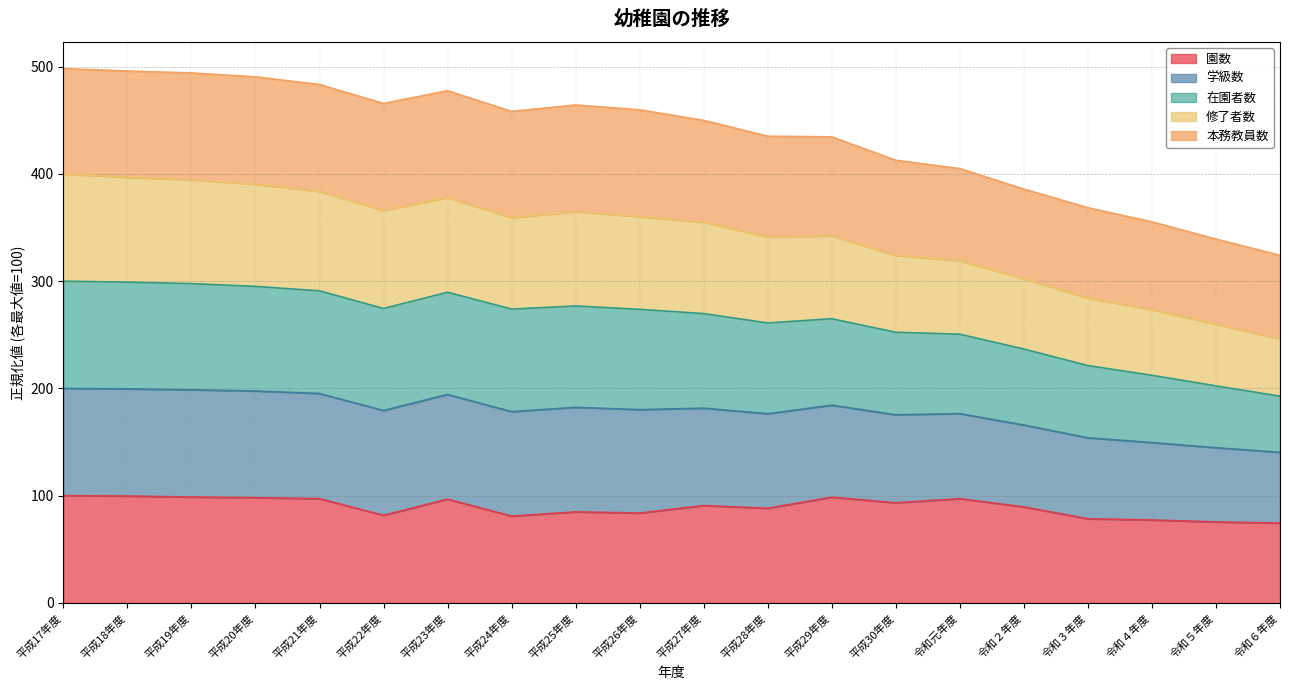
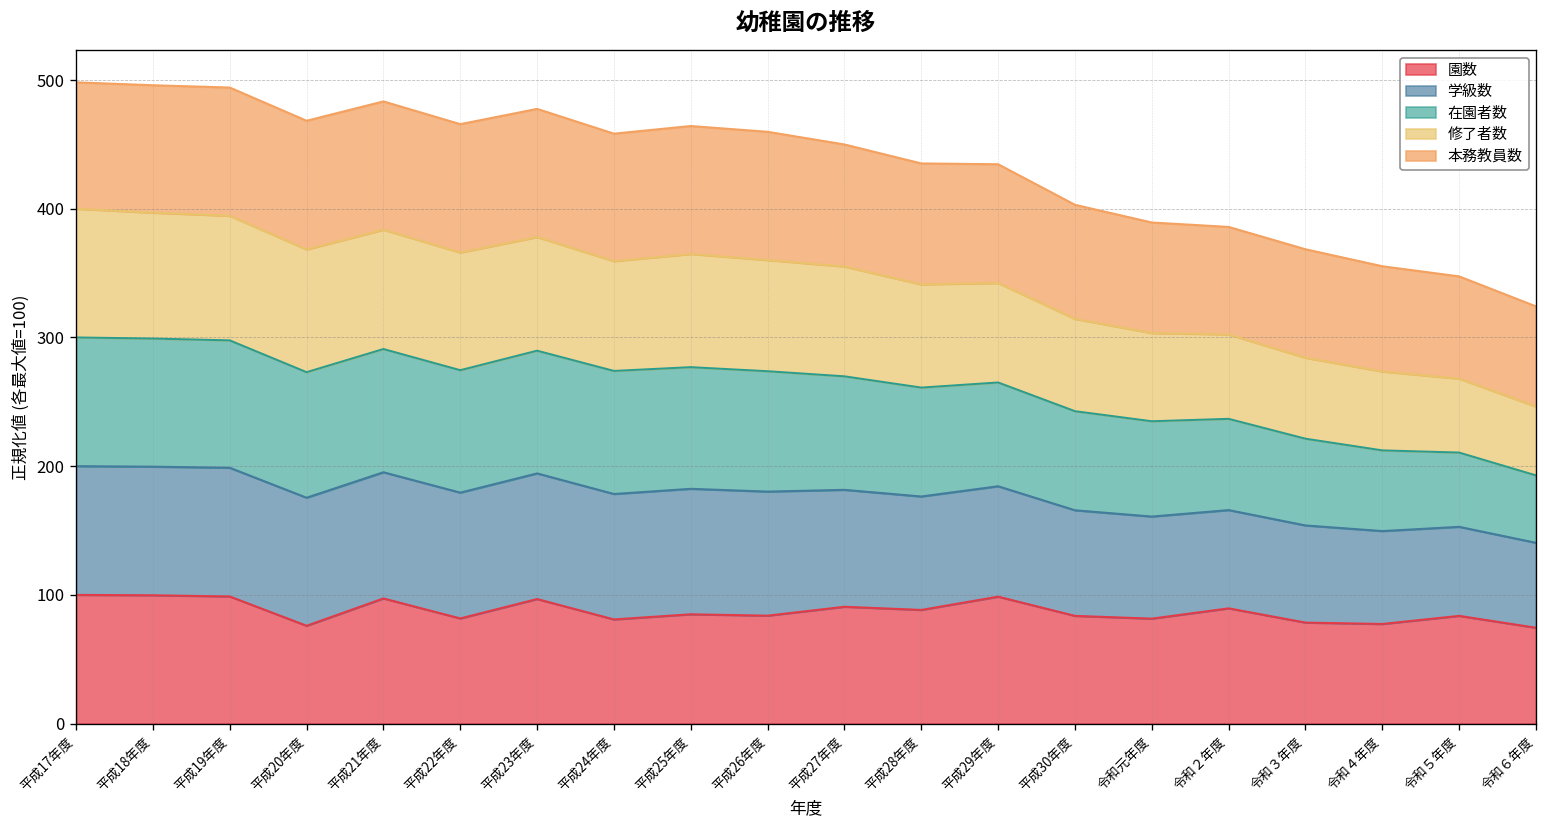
  {
    "園数": {
      "平成17年度": 100,
      "平成18年度": 100,
      "平成19年度": 99,
-     "平成20年度": 98,
+     "平成20年度": 76,
      "平成21年度": 97,
      "平成22年度": 82,
      "平成23年度": 97,
      "平成24年度": 81,
      "平成25年度": 85,
      "平成26年度": 84,
      "平成27年度": 91,
      "平成28年度": 88,
      "平成29年度": 99,
-     "平成30年度": 93,
-     "令和元年度": 97,
+     "平成30年度": 84,
+     "令和元年度": 82,
      "令和２年度": 90,
      "令和３年度": 78,
      "令和４年度": 77,
-     "令和５年度": 76,
+     "令和５年度": 84,
      "令和６年度": 74
    }
  }
